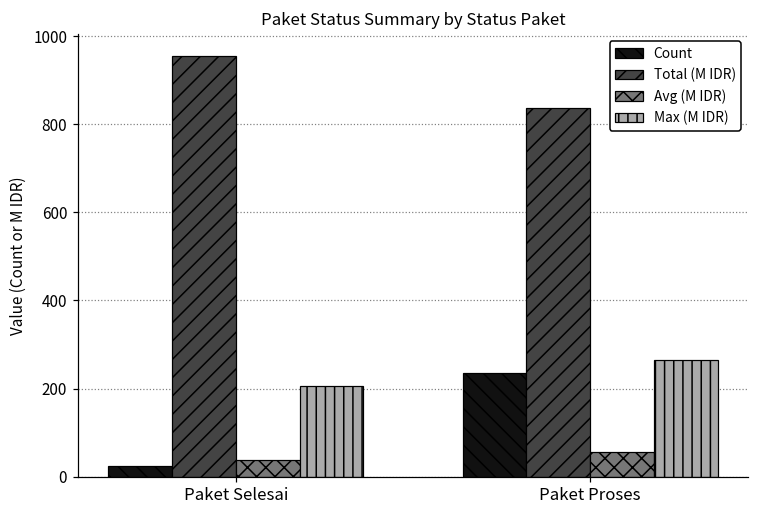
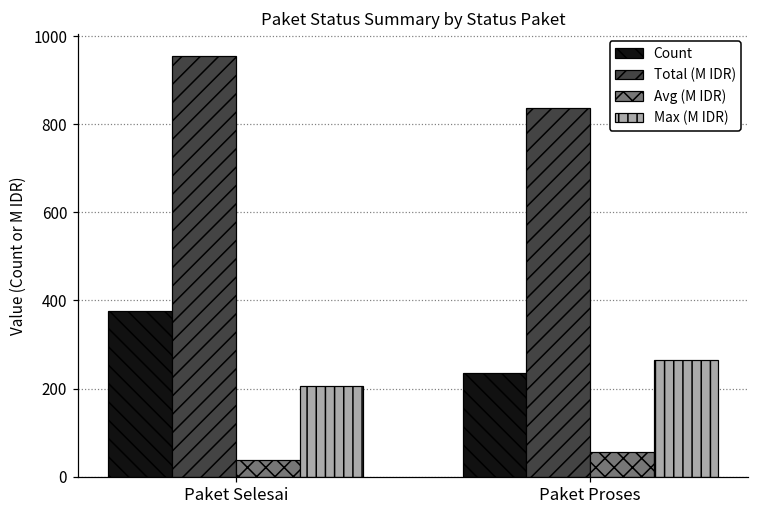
  {
    "Count": {
-     "Paket Selesai": 30,
+     "Paket Selesai": 380,
      "Paket Proses": 240
    },
    "Total (M IDR)": {
      "Paket Selesai": 960,
      "Paket Proses": 840
    },
    "Avg (M IDR)": {
      "Paket Selesai": 40,
      "Paket Proses": 60
    },
    "Max (M IDR)": {
      "Paket Selesai": 210,
      "Paket Proses": 260
    }
  }
